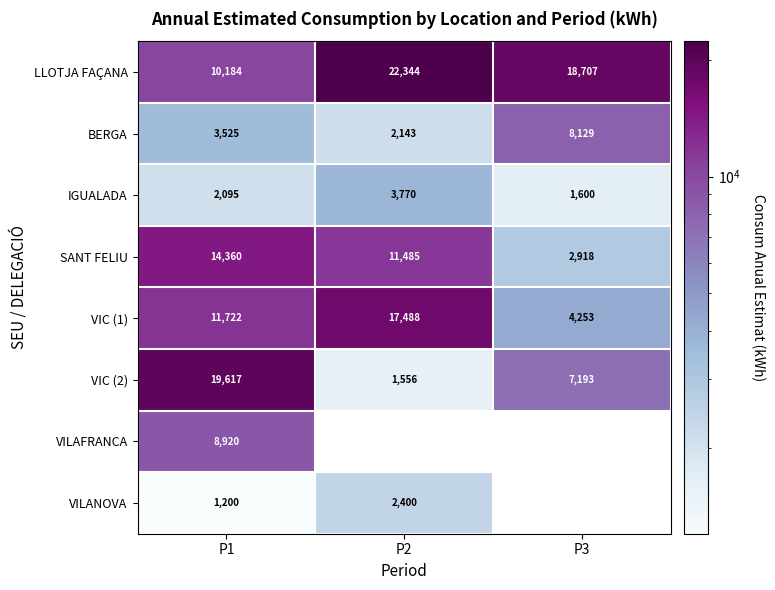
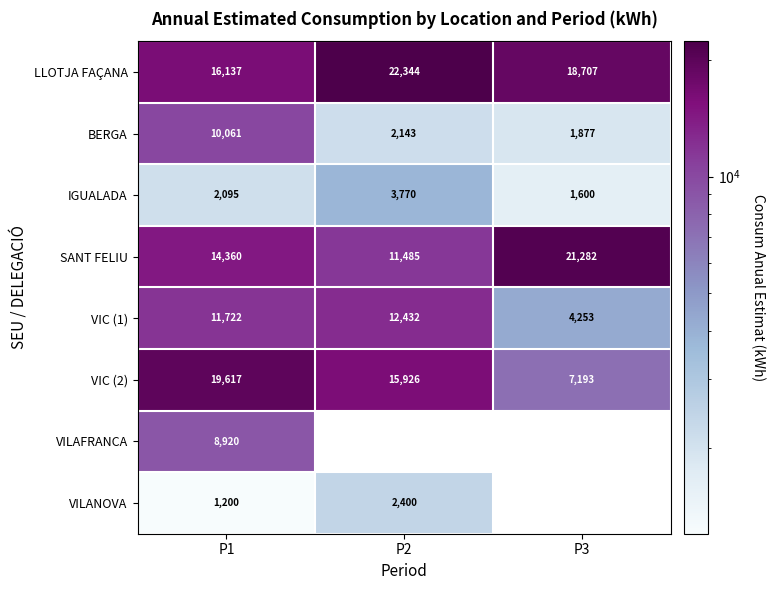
  {
    "LLOTJA FAÇANA": {
-     "P1": "10,184",
+     "P1": "16,137",
      "P2": "22,344",
      "P3": "18,707"
    },
    "BERGA": {
-     "P1": "3,525",
+     "P1": "10,061",
      "P2": "2,143",
-     "P3": "8,129"
+     "P3": "1,877"
    },
    "IGUALADA": {
      "P1": "2,095",
      "P2": "3,770",
      "P3": "1,600"
    },
    "SANT FELIU": {
      "P1": "14,360",
      "P2": "11,485",
-     "P3": "2,918"
+     "P3": "21,282"
    },
    "VIC (1)": {
      "P1": "11,722",
-     "P2": "17,488",
+     "P2": "12,432",
      "P3": "4,253"
    },
    "VIC (2)": {
      "P1": "19,617",
-     "P2": "1,556",
+     "P2": "15,926",
      "P3": "7,193"
    },
    "VILAFRANCA": {
      "P1": "8,920"
    },
    "VILANOVA": {
      "P1": "1,200",
      "P2": "2,400"
    }
  }
